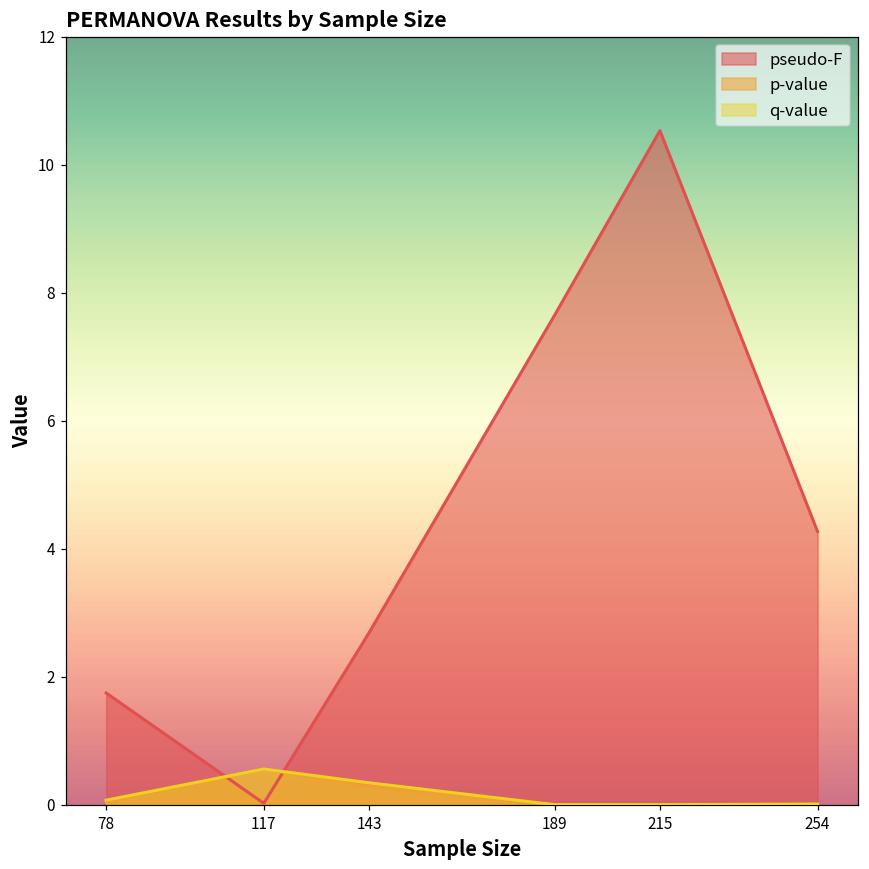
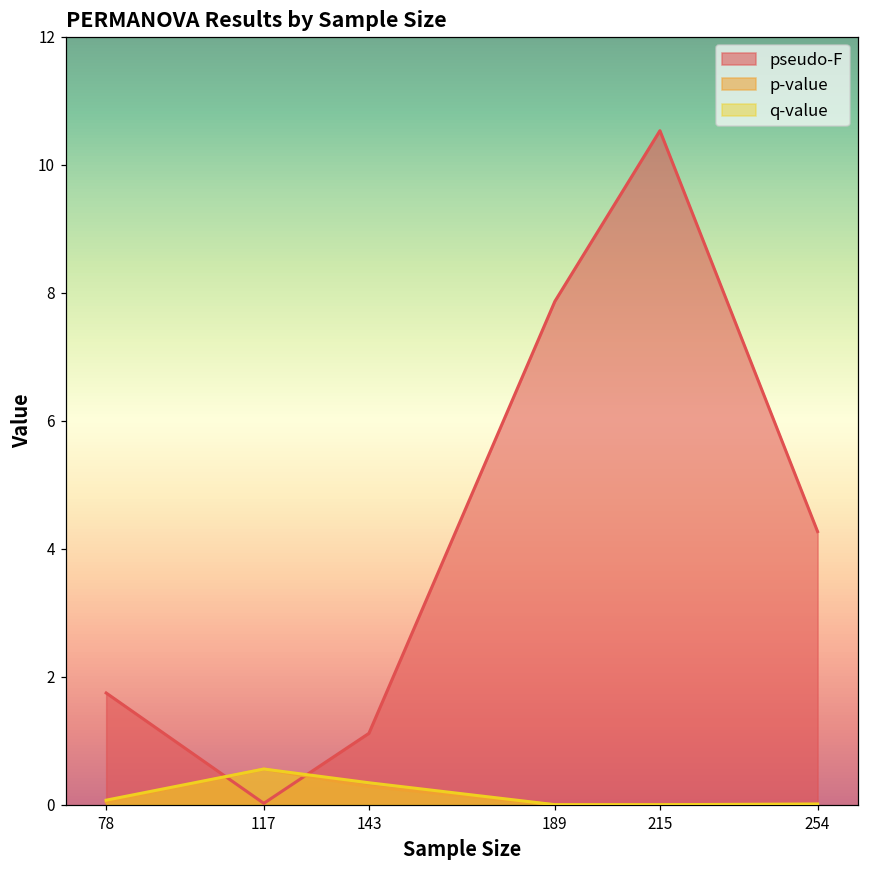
  {
    "pseudo-F": {
      "78": 1.7,
      "117": 0.0,
-     "143": 2.7,
-     "189": 7.7,
+     "143": 1.1,
+     "189": 7.9,
      "215": 10.5,
      "254": 4.3
    }
  }
